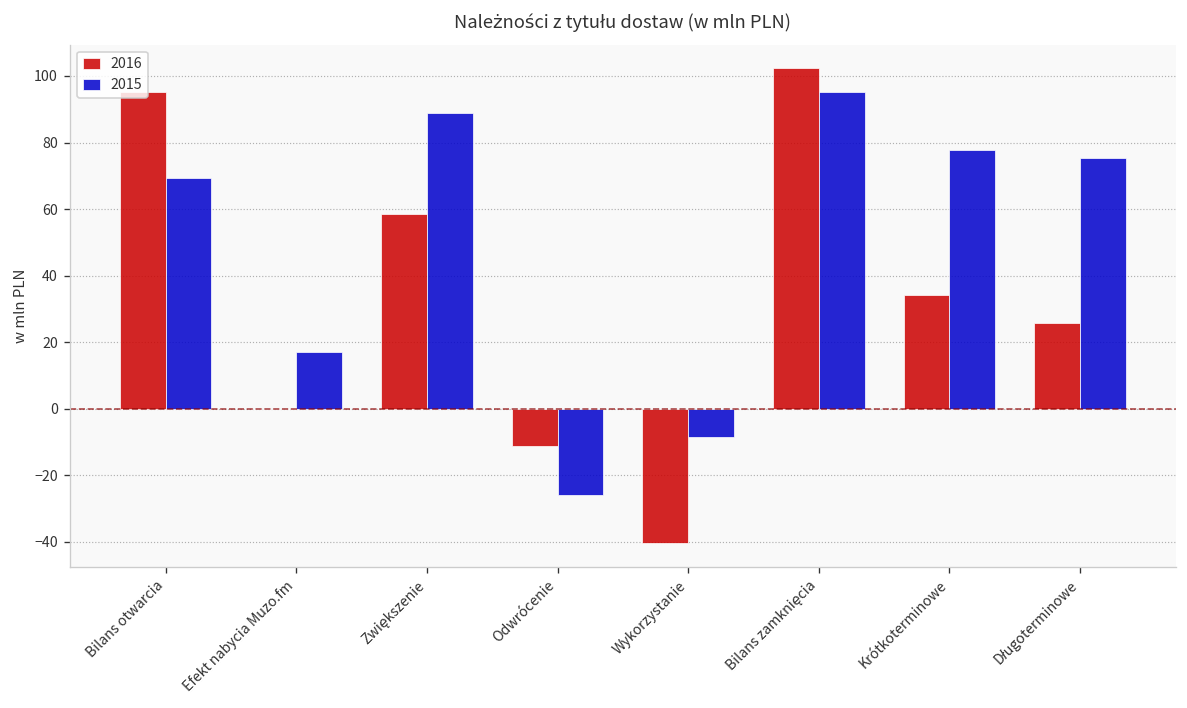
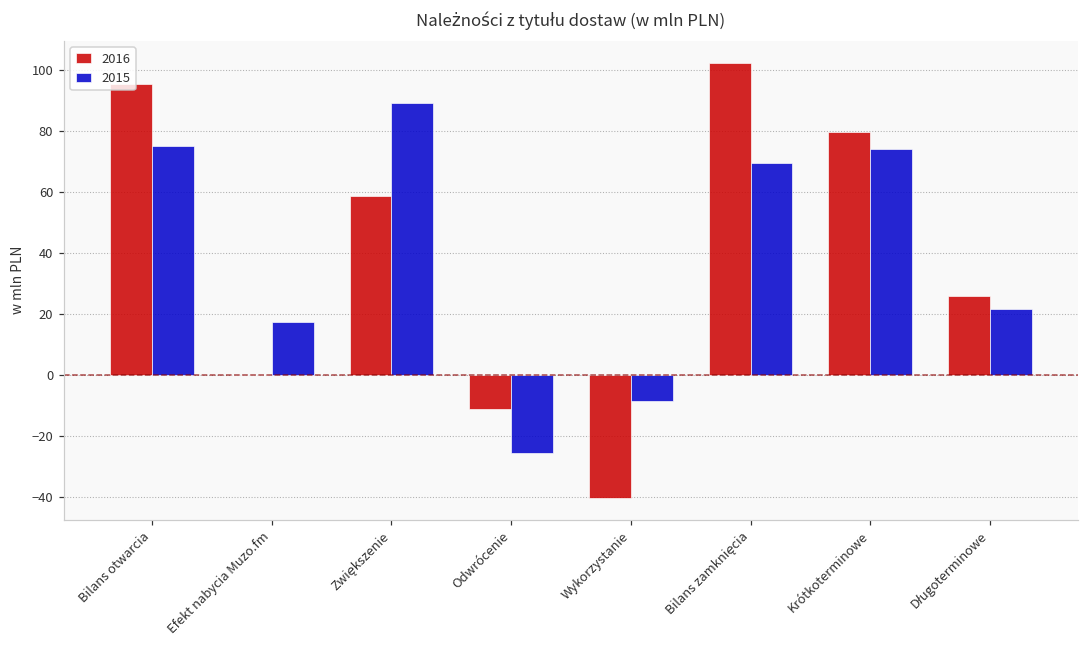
  {
    "2016": {
      "Efekt nabycia Muzo.fm": 0,
      "Zwiększenie": 59,
      "Odwrócenie": -11,
      "Wykorzystanie": -40,
      "Bilans zamknięcia": 102,
-     "Krótkoterminowe": 34,
+     "Krótkoterminowe": 79,
      "Długoterminowe": 26
    },
    "2015": {
-     "Bilans otwarcia": 69,
+     "Bilans otwarcia": 75,
      "Efekt nabycia Muzo.fm": 17,
      "Zwiększenie": 89,
      "Odwrócenie": -26,
      "Wykorzystanie": -9,
-     "Bilans zamknięcia": 95,
-     "Krótkoterminowe": 78,
-     "Długoterminowe": 75
+     "Bilans zamknięcia": 69,
+     "Krótkoterminowe": 74,
+     "Długoterminowe": 21
    }
  }
